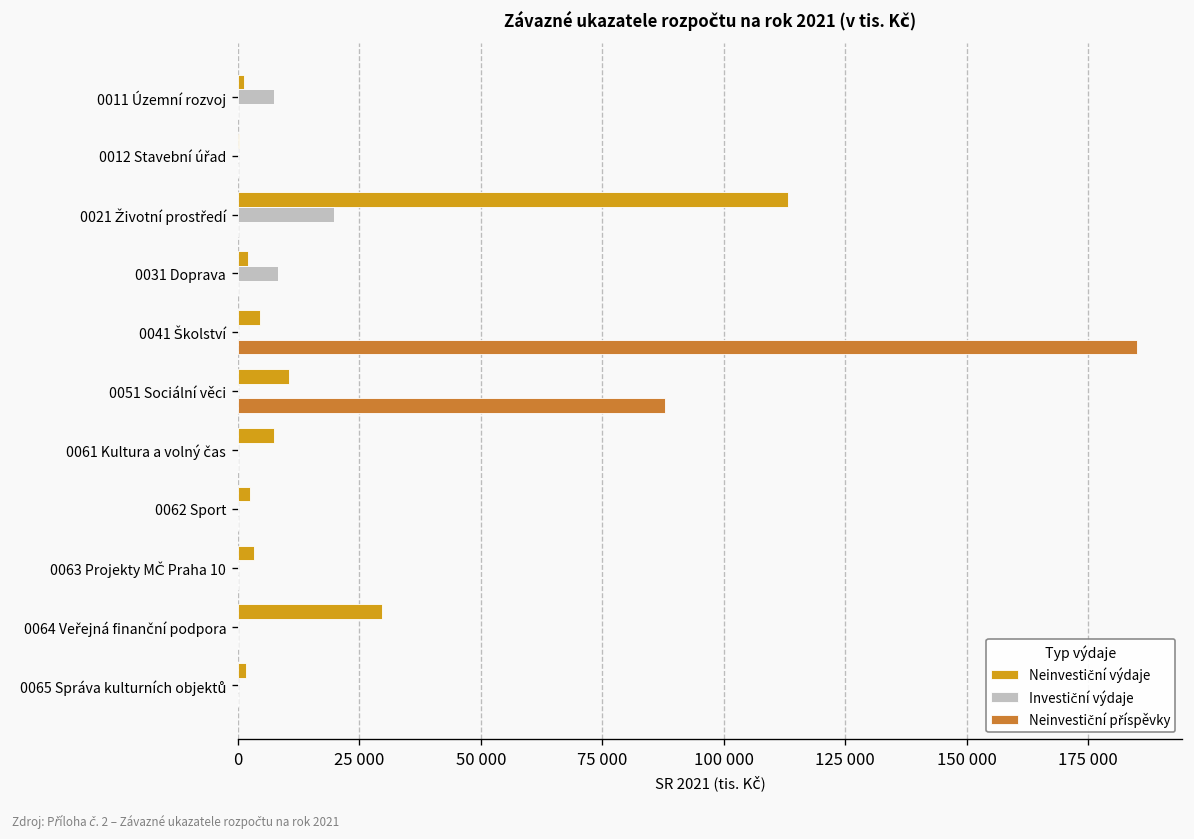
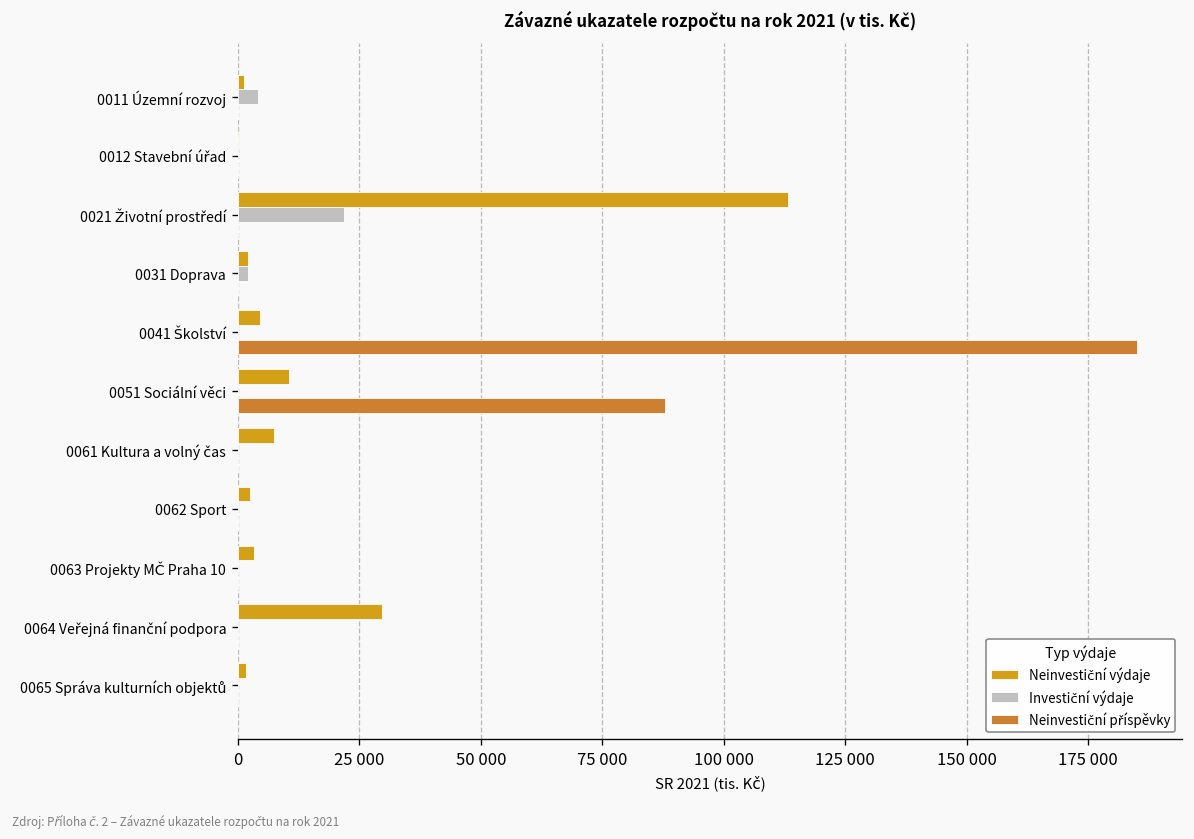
  {
    "Investiční výdaje": {
-     "0011 Územní rozvoj": 8000,
+     "0011 Územní rozvoj": 4000,
      "0012 Stavební úřad": 0,
-     "0021 Životní prostředí": 20000,
-     "0031 Doprava": 8000,
+     "0021 Životní prostředí": 22000,
+     "0031 Doprava": 2000,
      "0041 Školství": 0,
      "0051 Sociální věci": 0,
      "0061 Kultura a volný čas": 0,
      "0062 Sport": 0,
      "0063 Projekty MČ Praha 10": 0,
      "0064 Veřejná finanční podpora": 0,
      "0065 Správa kulturních objektů": 0
    }
  }
